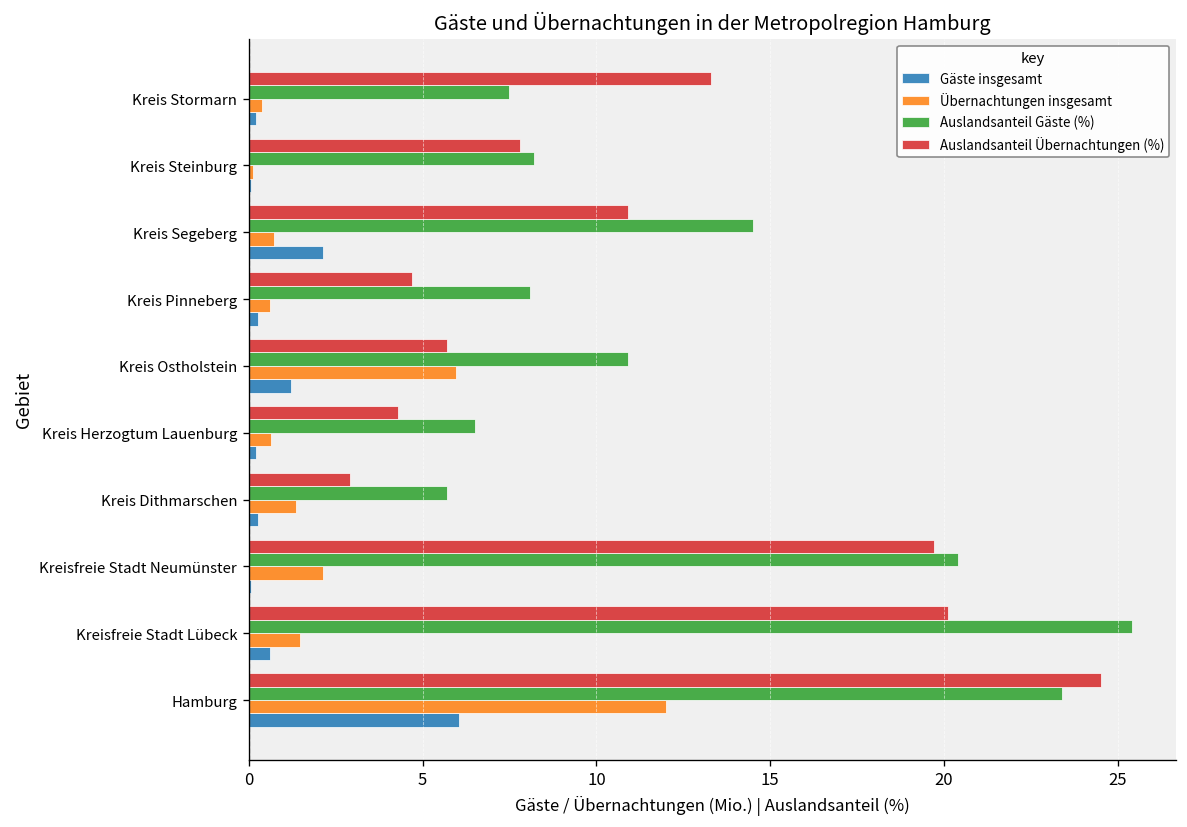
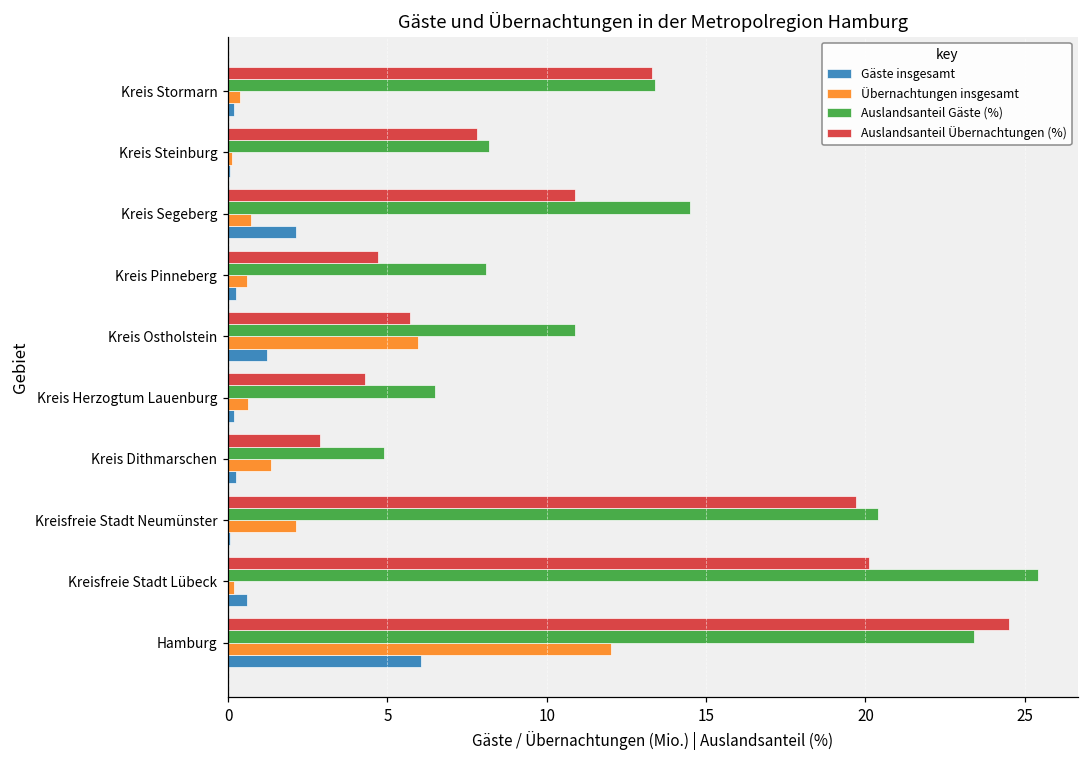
  {
    "Gäste insgesamt": {
      "Kreis Stormarn": 0.2,
      "Kreis Segeberg": 2.1,
      "Kreis Pinneberg": 0.3,
      "Kreis Ostholstein": 1.2,
      "Kreis Herzogtum Lauenburg": 0.2,
      "Kreis Dithmarschen": 0.3,
      "Kreisfreie Stadt Lübeck": 0.6,
      "Hamburg": 6.1
    },
    "Übernachtungen insgesamt": {
      "Kreis Stormarn": 0.4,
      "Kreis Steinburg": 0.1,
      "Kreis Segeberg": 0.7,
      "Kreis Pinneberg": 0.6,
      "Kreis Ostholstein": 6.0,
      "Kreis Herzogtum Lauenburg": 0.6,
      "Kreis Dithmarschen": 1.3,
      "Kreisfreie Stadt Neumünster": 2.1,
-     "Kreisfreie Stadt Lübeck": 1.5,
+     "Kreisfreie Stadt Lübeck": 0.2,
      "Hamburg": 12.0
    },
    "Auslandsanteil Gäste (%)": {
-     "Kreis Stormarn": 7.5,
+     "Kreis Stormarn": 13.4,
      "Kreis Steinburg": 8.2,
      "Kreis Segeberg": 14.5,
      "Kreis Pinneberg": 8.1,
      "Kreis Ostholstein": 10.9,
      "Kreis Herzogtum Lauenburg": 6.5,
-     "Kreis Dithmarschen": 5.7,
+     "Kreis Dithmarschen": 4.9,
      "Kreisfreie Stadt Neumünster": 20.4,
      "Kreisfreie Stadt Lübeck": 25.4,
      "Hamburg": 23.4
    },
    "Auslandsanteil Übernachtungen (%)": {
      "Kreis Stormarn": 13.3,
      "Kreis Steinburg": 7.8,
      "Kreis Segeberg": 10.9,
      "Kreis Pinneberg": 4.7,
      "Kreis Ostholstein": 5.7,
      "Kreis Herzogtum Lauenburg": 4.3,
      "Kreis Dithmarschen": 2.9,
      "Kreisfreie Stadt Neumünster": 19.7,
      "Kreisfreie Stadt Lübeck": 20.1,
      "Hamburg": 24.5
    }
  }
